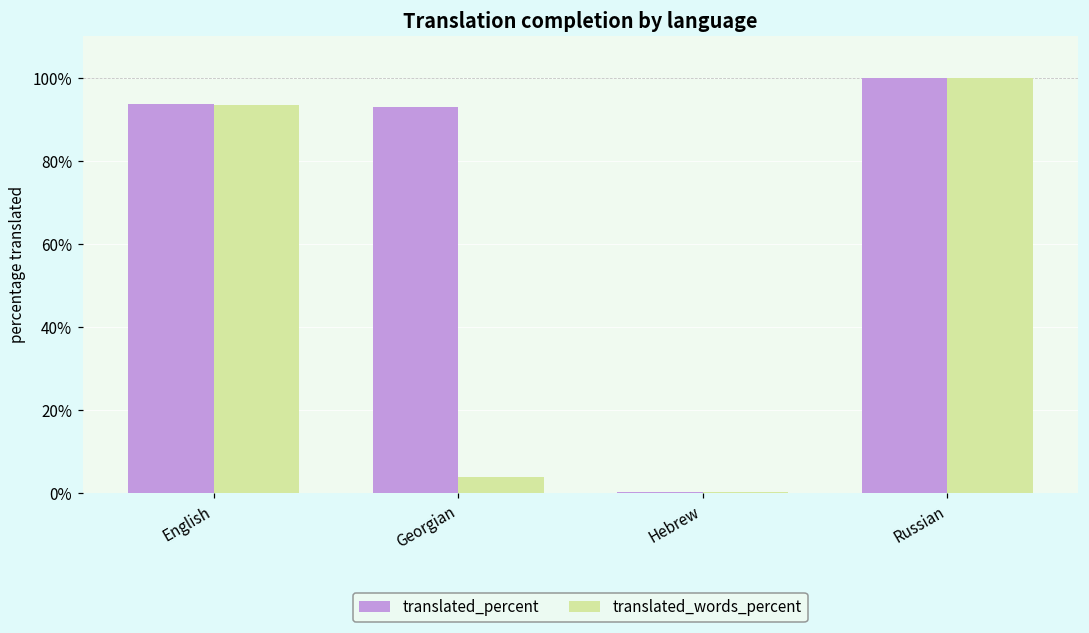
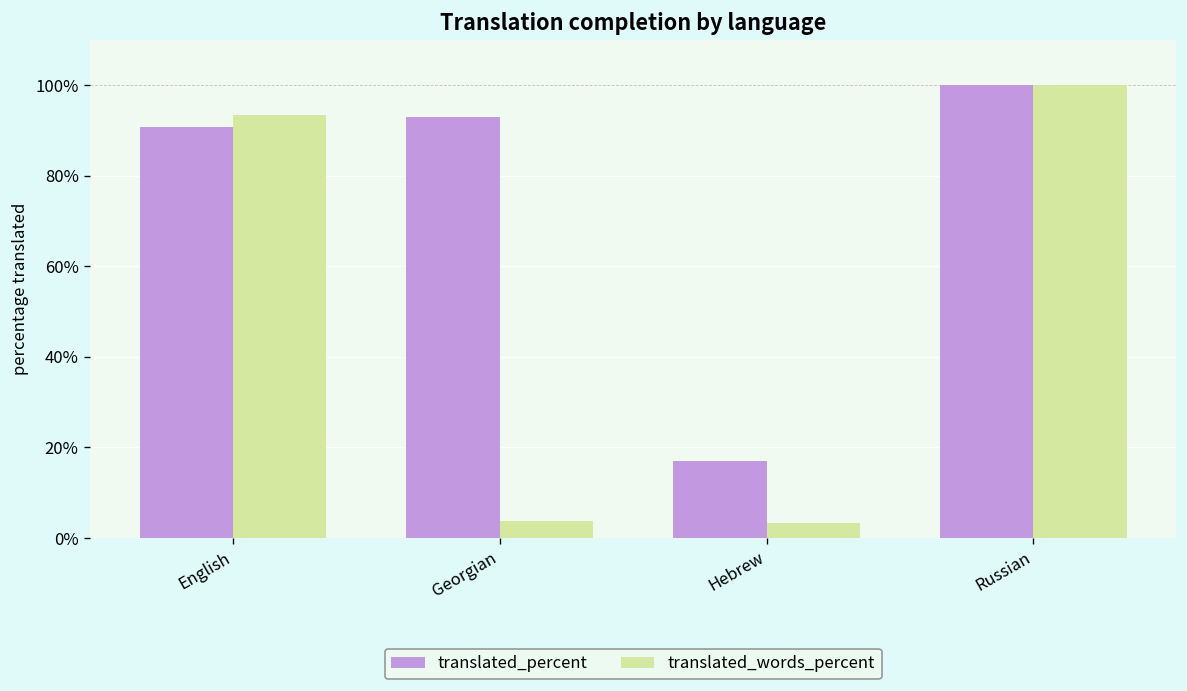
  {
    "translated_percent": {
-     "English": "94%",
+     "English": "91%",
      "Georgian": "93%",
-     "Hebrew": "0%",
+     "Hebrew": "17%",
      "Russian": "100%"
    },
    "translated_words_percent": {
      "English": "93%",
      "Georgian": "4%",
-     "Hebrew": "0%",
+     "Hebrew": "3%",
      "Russian": "100%"
    }
  }
